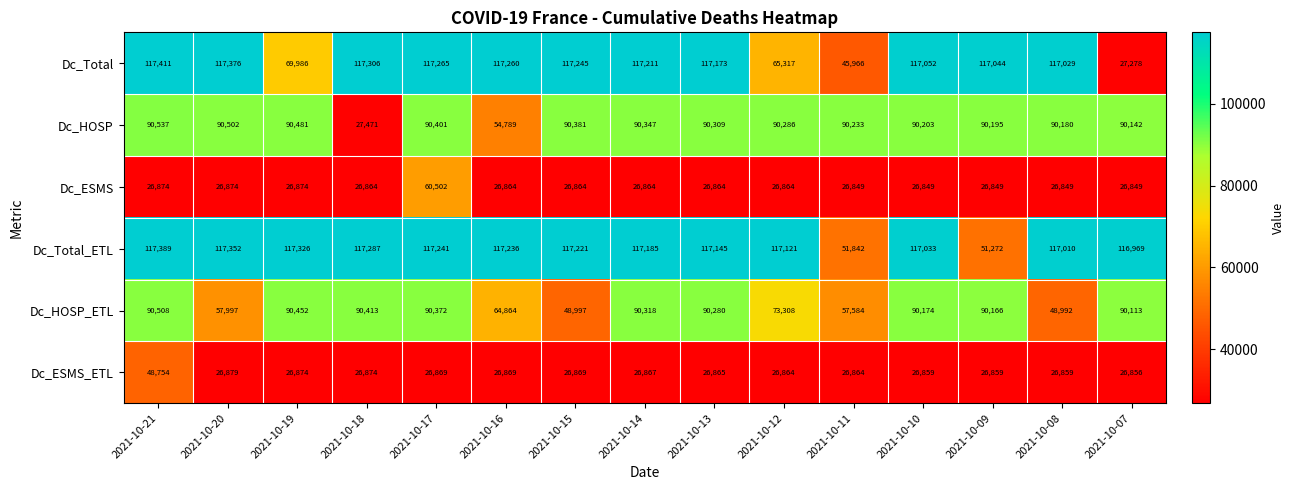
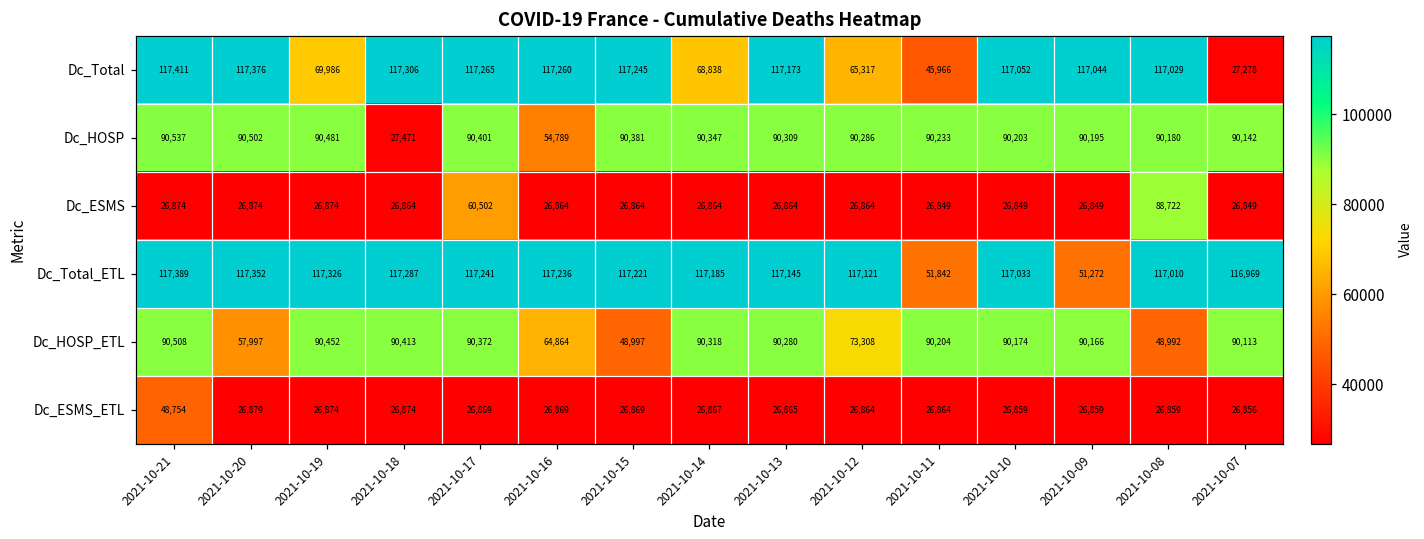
  {
    "Dc_Total": {
      "2021-10-21": "117,411",
      "2021-10-20": "117,376",
      "2021-10-19": "69,986",
      "2021-10-18": "117,306",
      "2021-10-17": "117,265",
      "2021-10-16": "117,260",
      "2021-10-15": "117,245",
-     "2021-10-14": "117,211",
+     "2021-10-14": "68,838",
      "2021-10-13": "117,173",
      "2021-10-12": "65,317",
      "2021-10-11": "45,966",
      "2021-10-10": "117,052",
      "2021-10-09": "117,044",
      "2021-10-08": "117,029",
      "2021-10-07": "27,278"
    },
    "Dc_HOSP": {
      "2021-10-21": "90,537",
      "2021-10-20": "90,502",
      "2021-10-19": "90,481",
      "2021-10-18": "27,471",
      "2021-10-17": "90,401",
      "2021-10-16": "54,789",
      "2021-10-15": "90,381",
      "2021-10-14": "90,347",
      "2021-10-13": "90,309",
      "2021-10-12": "90,286",
      "2021-10-11": "90,233",
      "2021-10-10": "90,203",
      "2021-10-09": "90,195",
      "2021-10-08": "90,180",
      "2021-10-07": "90,142"
    },
    "Dc_ESMS": {
      "2021-10-21": "26,874",
      "2021-10-20": "26,874",
      "2021-10-19": "26,874",
      "2021-10-18": "26,864",
      "2021-10-17": "60,502",
      "2021-10-16": "26,864",
      "2021-10-15": "26,864",
      "2021-10-14": "26,864",
      "2021-10-13": "26,864",
      "2021-10-12": "26,864",
      "2021-10-11": "26,849",
      "2021-10-10": "26,849",
      "2021-10-09": "26,849",
-     "2021-10-08": "26,849",
+     "2021-10-08": "88,722",
      "2021-10-07": "26,849"
    },
    "Dc_Total_ETL": {
      "2021-10-21": "117,389",
      "2021-10-20": "117,352",
      "2021-10-19": "117,326",
      "2021-10-18": "117,287",
      "2021-10-17": "117,241",
      "2021-10-16": "117,236",
      "2021-10-15": "117,221",
      "2021-10-14": "117,185",
      "2021-10-13": "117,145",
      "2021-10-12": "117,121",
      "2021-10-11": "51,842",
      "2021-10-10": "117,033",
      "2021-10-09": "51,272",
      "2021-10-08": "117,010",
      "2021-10-07": "116,969"
    },
    "Dc_HOSP_ETL": {
      "2021-10-21": "90,508",
      "2021-10-20": "57,997",
      "2021-10-19": "90,452",
      "2021-10-18": "90,413",
      "2021-10-17": "90,372",
      "2021-10-16": "64,864",
      "2021-10-15": "48,997",
      "2021-10-14": "90,318",
      "2021-10-13": "90,280",
      "2021-10-12": "73,308",
-     "2021-10-11": "57,584",
+     "2021-10-11": "90,204",
      "2021-10-10": "90,174",
      "2021-10-09": "90,166",
      "2021-10-08": "48,992",
      "2021-10-07": "90,113"
    },
    "Dc_ESMS_ETL": {
      "2021-10-21": "48,754",
      "2021-10-20": "26,879",
      "2021-10-19": "26,874",
      "2021-10-18": "26,874",
      "2021-10-17": "26,869",
      "2021-10-16": "26,869",
      "2021-10-15": "26,869",
      "2021-10-14": "26,867",
      "2021-10-13": "26,865",
      "2021-10-12": "26,864",
      "2021-10-11": "26,864",
      "2021-10-10": "26,859",
      "2021-10-09": "26,859",
      "2021-10-08": "26,859",
      "2021-10-07": "26,856"
    }
  }
